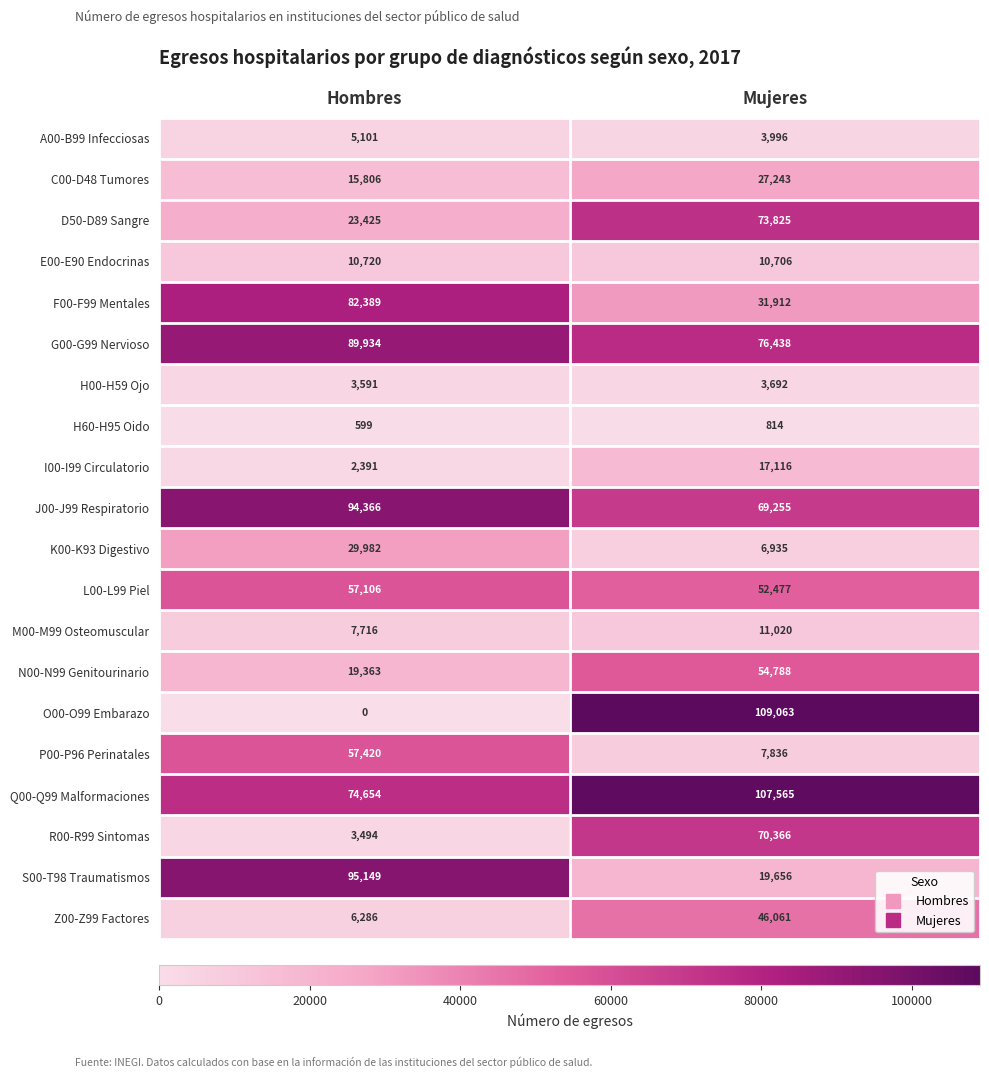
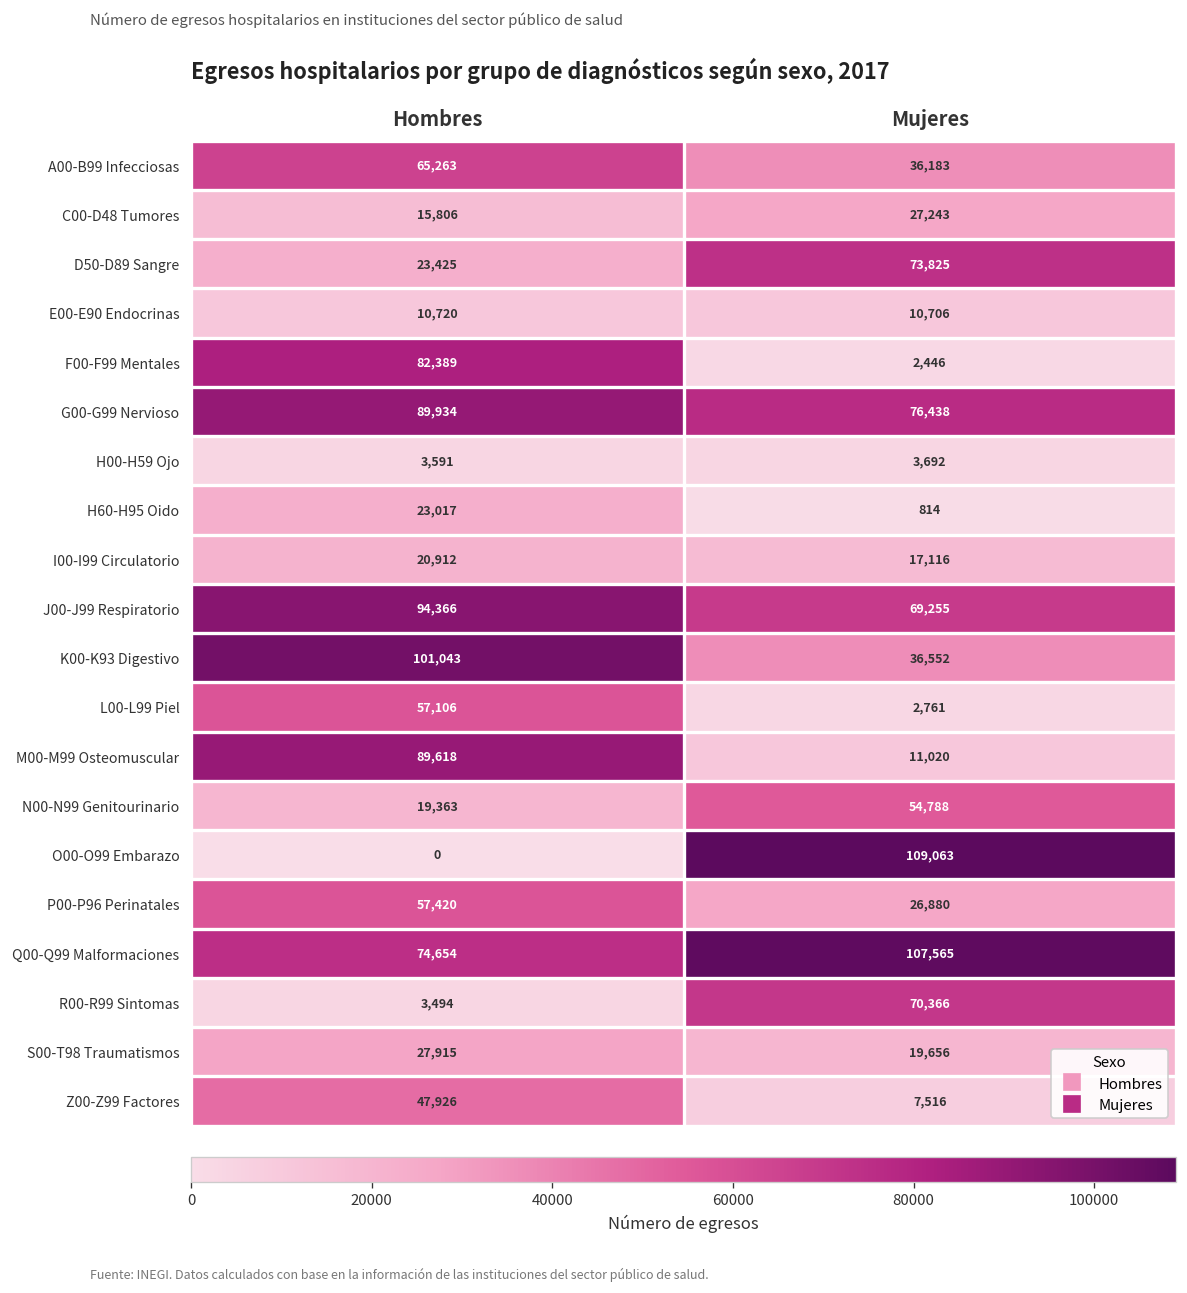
  {
    "A00-B99 Infecciosas": {
-     "Hombres": "5,101",
-     "Mujeres": "3,996"
+     "Hombres": "65,263",
+     "Mujeres": "36,183"
    },
    "C00-D48 Tumores": {
      "Hombres": "15,806",
      "Mujeres": "27,243"
    },
    "D50-D89 Sangre": {
      "Hombres": "23,425",
      "Mujeres": "73,825"
    },
    "E00-E90 Endocrinas": {
      "Hombres": "10,720",
      "Mujeres": "10,706"
    },
    "F00-F99 Mentales": {
      "Hombres": "82,389",
-     "Mujeres": "31,912"
+     "Mujeres": "2,446"
    },
    "G00-G99 Nervioso": {
      "Hombres": "89,934",
      "Mujeres": "76,438"
    },
    "H00-H59 Ojo": {
      "Hombres": "3,591",
      "Mujeres": "3,692"
    },
    "H60-H95 Oido": {
-     "Hombres": "599",
+     "Hombres": "23,017",
      "Mujeres": "814"
    },
    "I00-I99 Circulatorio": {
-     "Hombres": "2,391",
+     "Hombres": "20,912",
      "Mujeres": "17,116"
    },
    "J00-J99 Respiratorio": {
      "Hombres": "94,366",
      "Mujeres": "69,255"
    },
    "K00-K93 Digestivo": {
-     "Hombres": "29,982",
-     "Mujeres": "6,935"
+     "Hombres": "101,043",
+     "Mujeres": "36,552"
    },
    "L00-L99 Piel": {
      "Hombres": "57,106",
-     "Mujeres": "52,477"
+     "Mujeres": "2,761"
    },
    "M00-M99 Osteomuscular": {
-     "Hombres": "7,716",
+     "Hombres": "89,618",
      "Mujeres": "11,020"
    },
    "N00-N99 Genitourinario": {
      "Hombres": "19,363",
      "Mujeres": "54,788"
    },
    "O00-O99 Embarazo": {
      "Hombres": "0",
      "Mujeres": "109,063"
    },
    "P00-P96 Perinatales": {
      "Hombres": "57,420",
-     "Mujeres": "7,836"
+     "Mujeres": "26,880"
    },
    "Q00-Q99 Malformaciones": {
      "Hombres": "74,654",
      "Mujeres": "107,565"
    },
    "R00-R99 Sintomas": {
      "Hombres": "3,494",
      "Mujeres": "70,366"
    },
    "S00-T98 Traumatismos": {
-     "Hombres": "95,149",
+     "Hombres": "27,915",
      "Mujeres": "19,656"
    },
    "Z00-Z99 Factores": {
-     "Hombres": "6,286",
-     "Mujeres": "46,061"
+     "Hombres": "47,926",
+     "Mujeres": "7,516"
    }
  }
